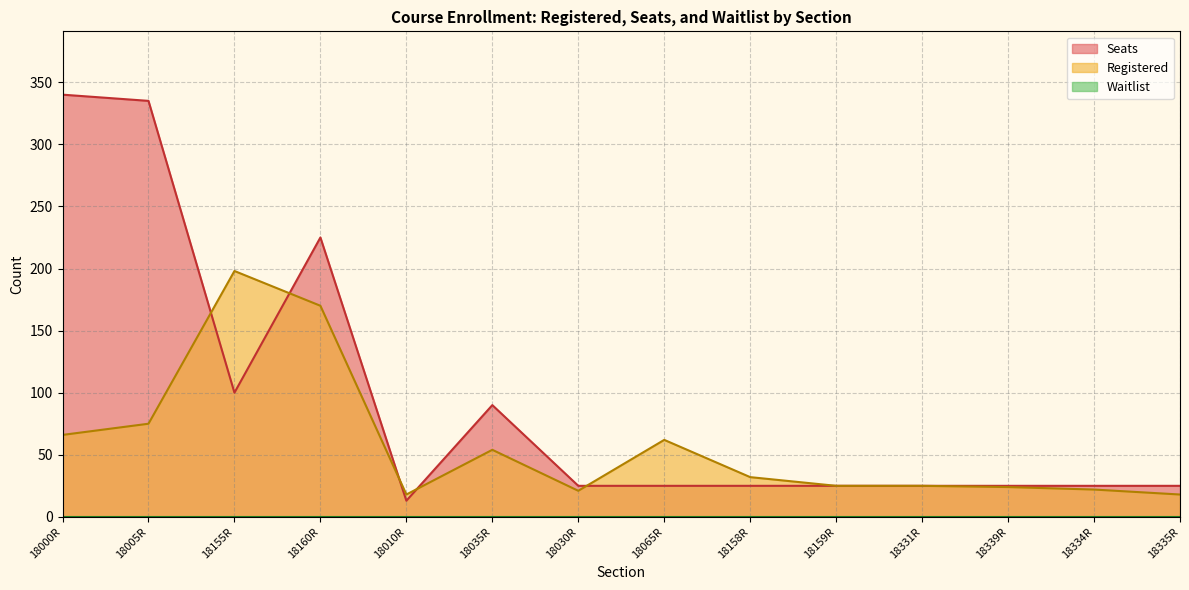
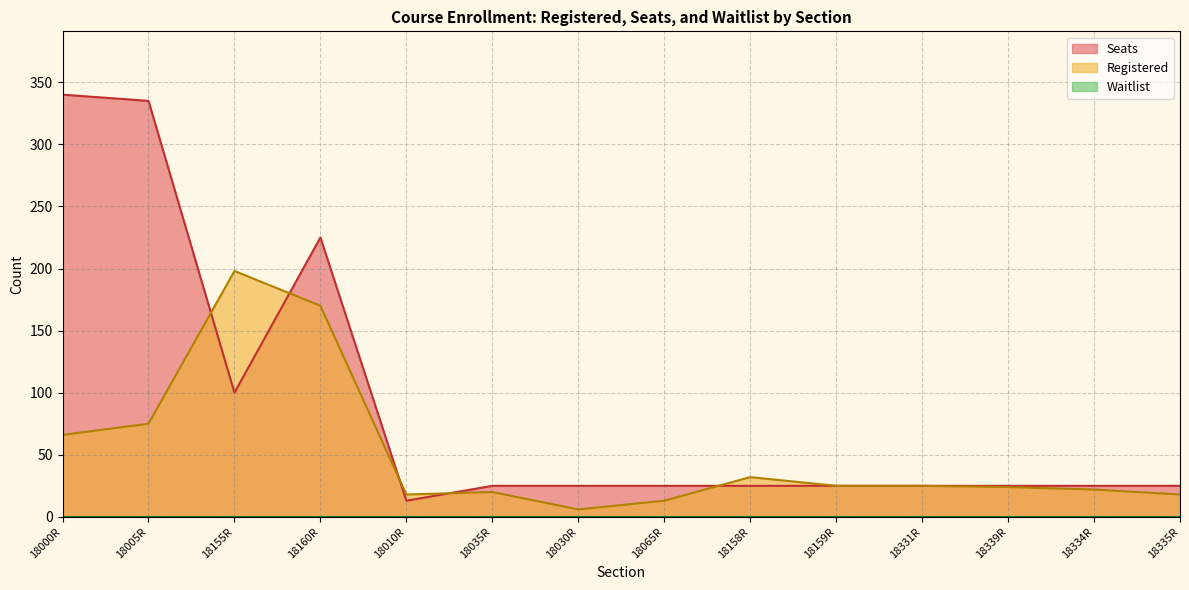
  {
    "Seats": {
      "18000R": 340,
      "18005R": 335,
      "18155R": 100,
      "18160R": 225,
      "18010R": 13,
-     "18035R": 90,
+     "18035R": 25,
      "18030R": 25,
      "18065R": 25,
      "18158R": 25,
      "18334R": 25,
      "18335R": 25
    },
    "Registered": {
      "18000R": 66,
      "18005R": 75,
      "18155R": 198,
      "18160R": 170,
      "18010R": 18,
-     "18035R": 54,
-     "18030R": 21,
-     "18065R": 62,
+     "18035R": 20,
+     "18030R": 6,
+     "18065R": 13,
      "18158R": 32,
      "18334R": 22,
      "18335R": 18
    },
    "Waitlist": {
      "18000R": 0,
      "18005R": 0,
      "18155R": 0,
      "18160R": 0,
      "18010R": 0,
      "18035R": 0,
      "18030R": 0,
      "18065R": 0,
      "18158R": 0,
      "18159R": 0,
      "18331R": 0,
      "18339R": 0,
      "18334R": 0,
      "18335R": 0
    }
  }
